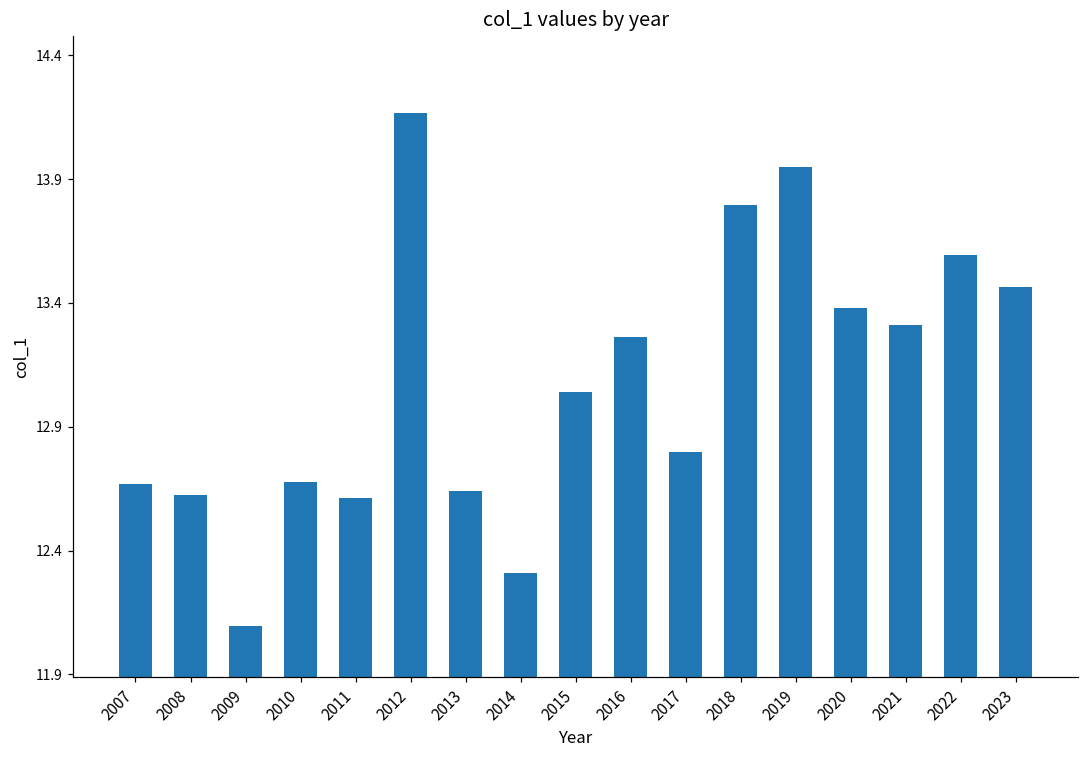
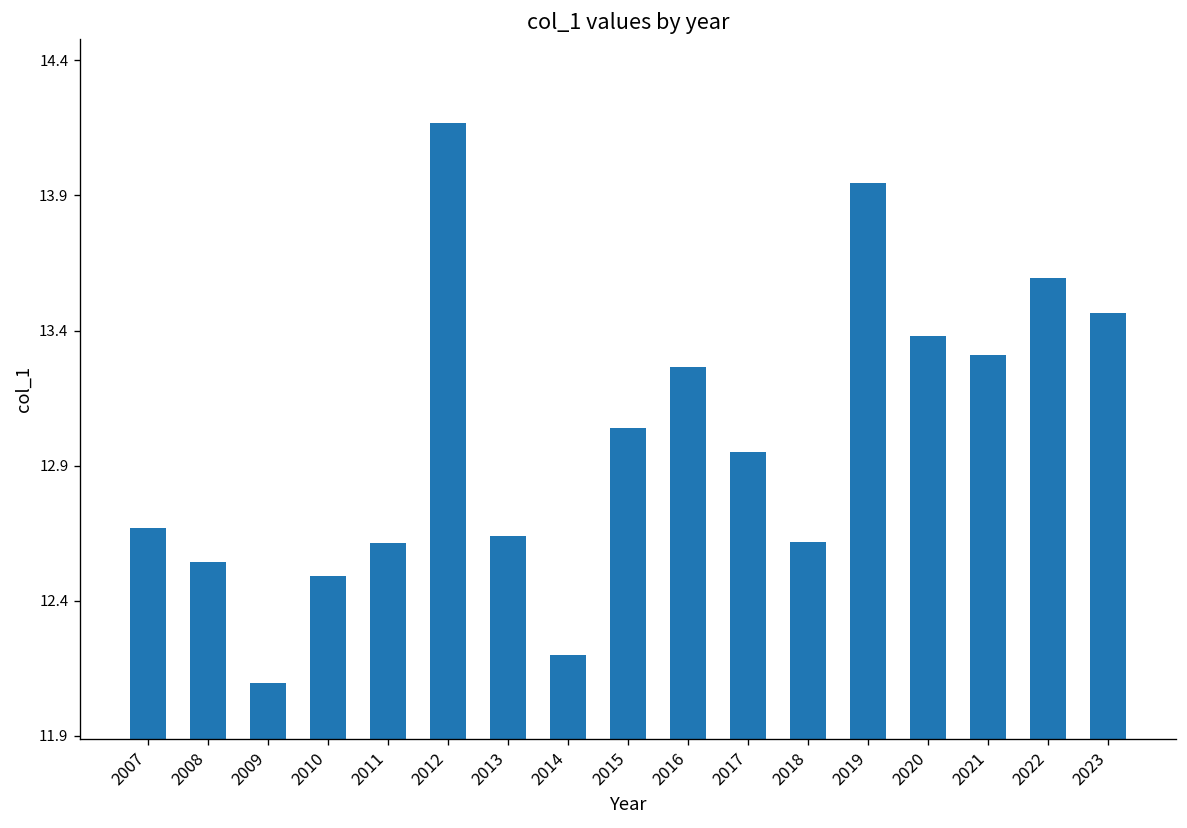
  {
    "2007": 12.67,
-   "2008": 12.62,
+   "2008": 12.54,
    "2009": 12.09,
-   "2010": 12.68,
+   "2010": 12.49,
    "2011": 12.61,
    "2012": 14.17,
    "2013": 12.64,
-   "2014": 12.31,
+   "2014": 12.20,
    "2015": 13.04,
    "2016": 13.26,
-   "2017": 12.80,
-   "2018": 13.80,
+   "2017": 12.95,
+   "2018": 12.62,
    "2019": 13.95,
    "2020": 13.38,
    "2021": 13.31,
    "2022": 13.59,
    "2023": 13.46
  }
